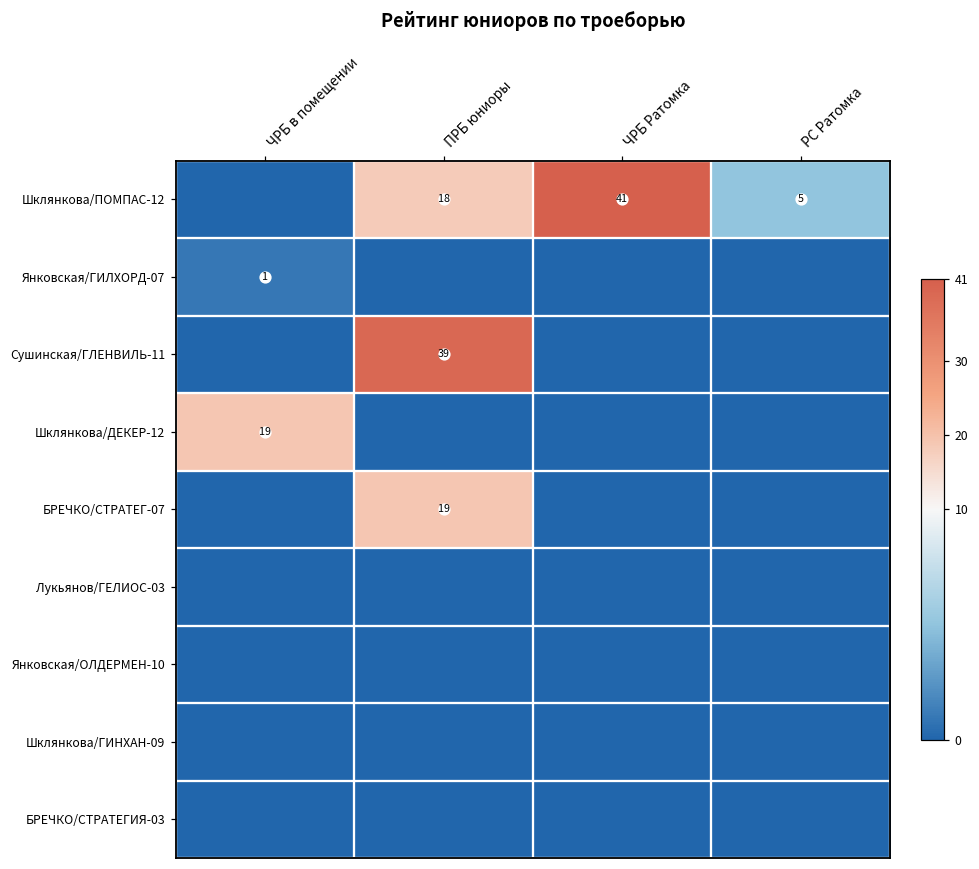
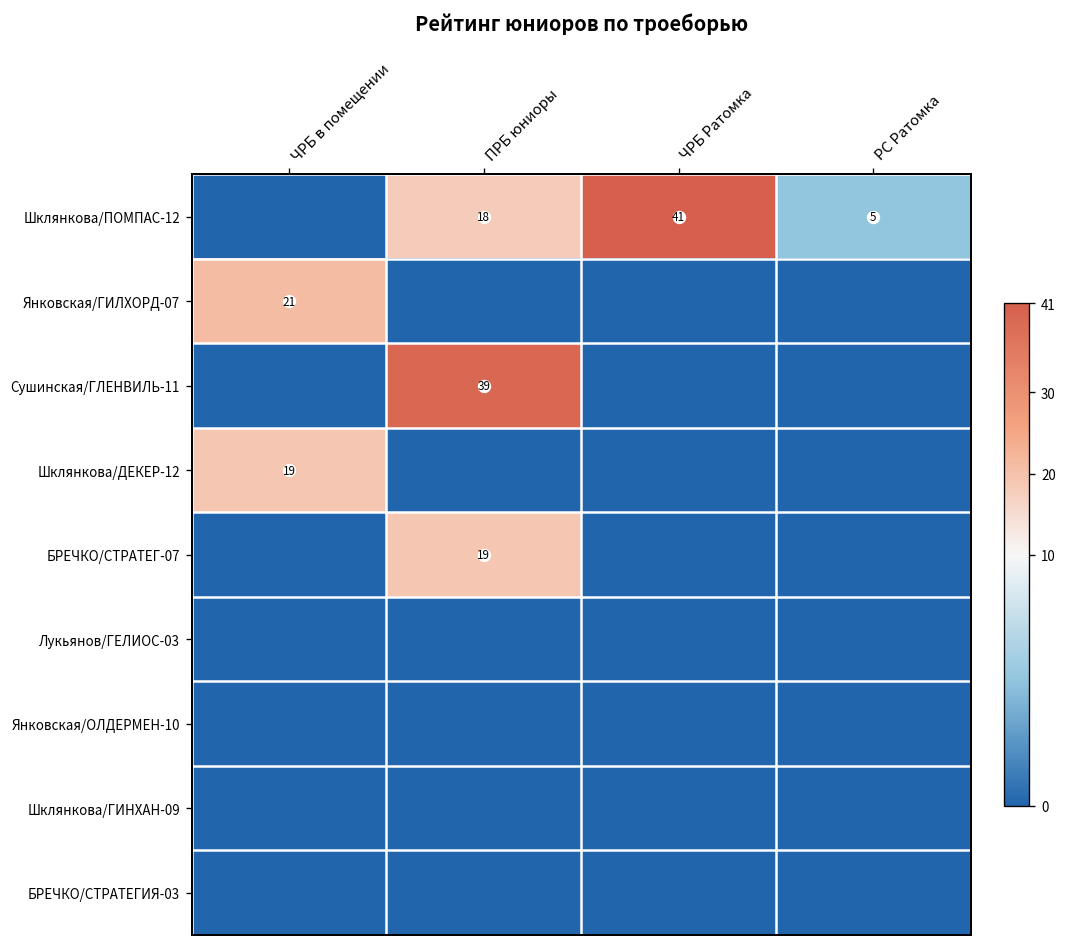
  {
    "Янковская/ГИЛХОРД-07": {
-     "ЧРБ в помещении": 1
+     "ЧРБ в помещении": 21
    }
  }
